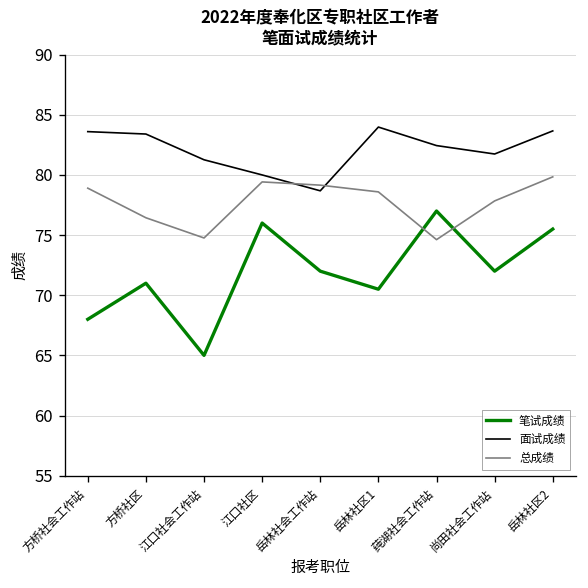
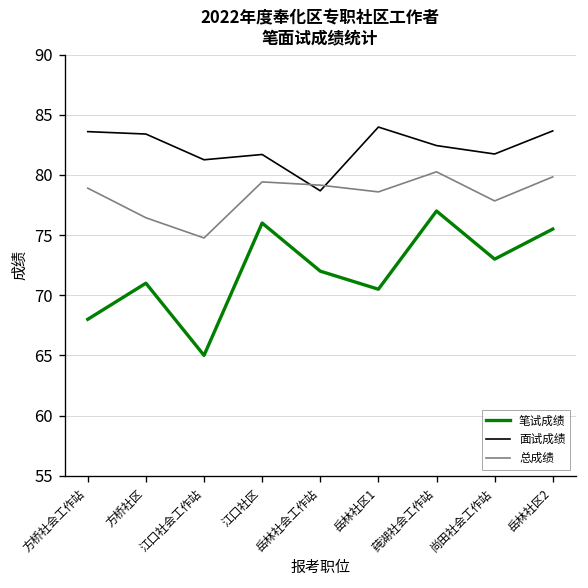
  {
    "笔试成绩": {
      "方桥社会工作站": 68,
      "方桥社区": 71,
      "江口社会工作站": 65,
      "江口社区": 76,
      "岳林社会工作站": 72,
      "岳林社区1": 70.5,
      "莼湖社会工作站": 77,
-     "尚田社会工作站": 72,
+     "尚田社会工作站": 73,
      "岳林社区2": 75.5
    },
    "面试成绩": {
      "方桥社会工作站": 83.6,
      "方桥社区": 83.4,
      "江口社会工作站": 81.3,
-     "江口社区": 80.0,
+     "江口社区": 81.7,
      "岳林社会工作站": 78.7,
      "岳林社区1": 84.0,
      "莼湖社会工作站": 82.4,
      "尚田社会工作站": 81.7,
      "岳林社区2": 83.7
    },
    "总成绩": {
      "方桥社会工作站": 78.9,
      "方桥社区": 76.4,
      "江口社会工作站": 74.8,
      "江口社区": 79.4,
      "岳林社会工作站": 79.2,
      "岳林社区1": 78.6,
-     "莼湖社会工作站": 74.6,
+     "莼湖社会工作站": 80.3,
      "尚田社会工作站": 77.8,
      "岳林社区2": 79.8
    }
  }
